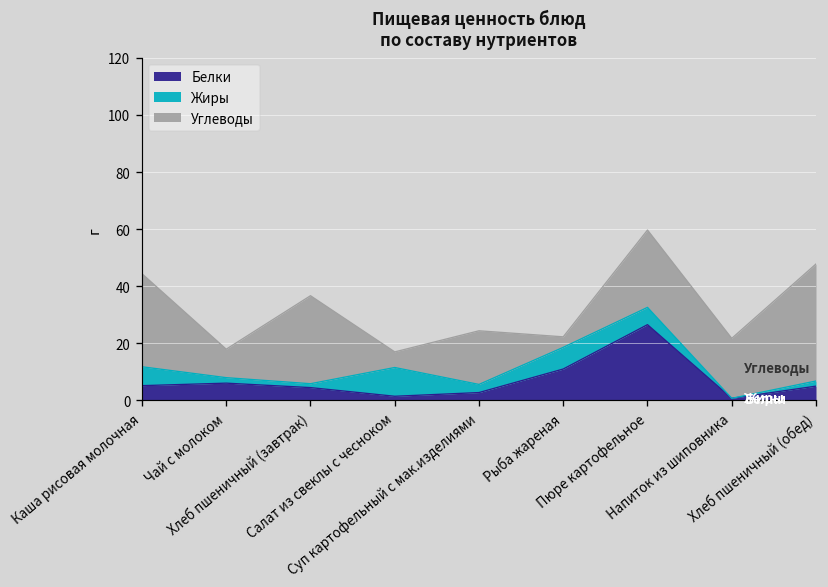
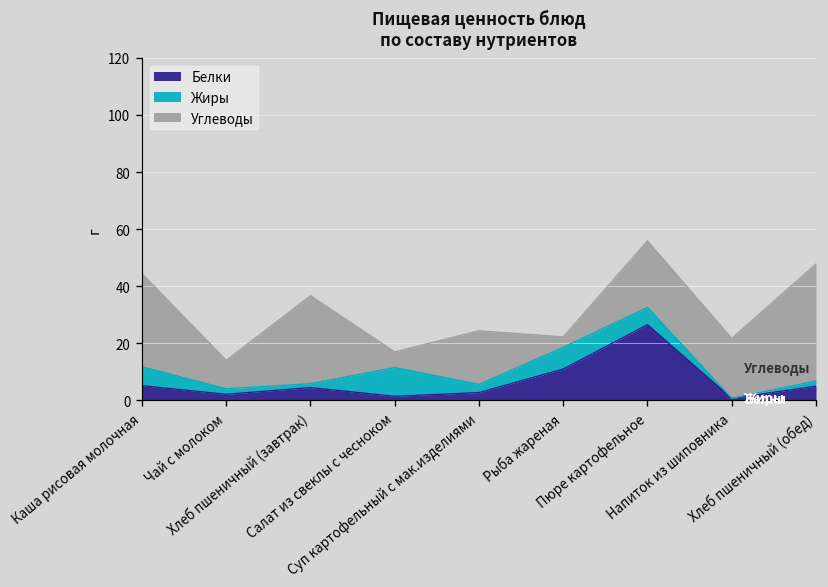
  {
    "Белки": {
      "Каша рисовая молочная": 5,
-     "Чай с молоком": 6,
+     "Чай с молоком": 2,
      "Хлеб пшеничный (завтрак)": 4,
      "Салат из свеклы с чесноком": 1,
      "Суп картофельный с мак.изделиями": 3,
      "Рыба жареная": 11,
      "Пюре картофельное": 27,
      "Хлеб пшеничный (обед)": 5
    },
    "Жиры": {
      "Каша рисовая молочная": 7,
      "Чай с молоком": 2,
      "Хлеб пшеничный (завтрак)": 1,
      "Салат из свеклы с чесноком": 10,
      "Суп картофельный с мак.изделиями": 3,
      "Рыба жареная": 8,
      "Пюре картофельное": 6,
      "Хлеб пшеничный (обед)": 2
    },
    "Углеводы": {
      "Каша рисовая молочная": 33,
      "Чай с молоком": 10,
      "Хлеб пшеничный (завтрак)": 31,
      "Салат из свеклы с чесноком": 5,
      "Суп картофельный с мак.изделиями": 19,
      "Рыба жареная": 4,
-     "Пюре картофельное": 27,
+     "Пюре картофельное": 23,
      "Напиток из шиповника": 21,
      "Хлеб пшеничный (обед)": 41
    }
  }
